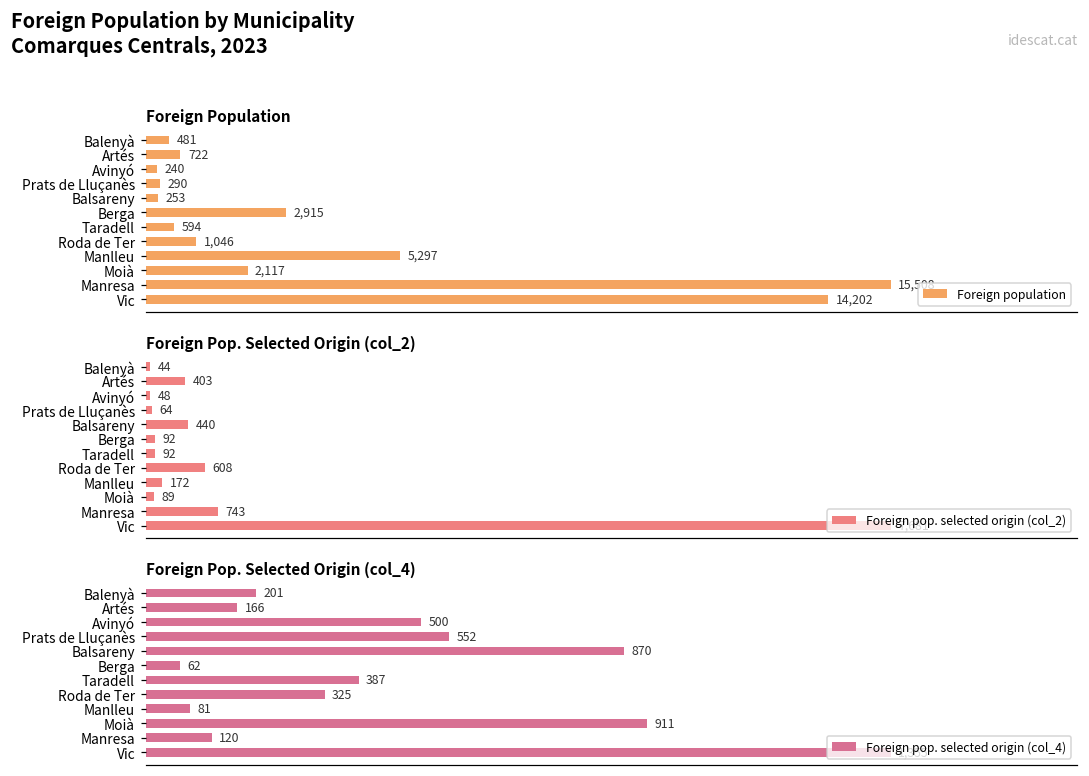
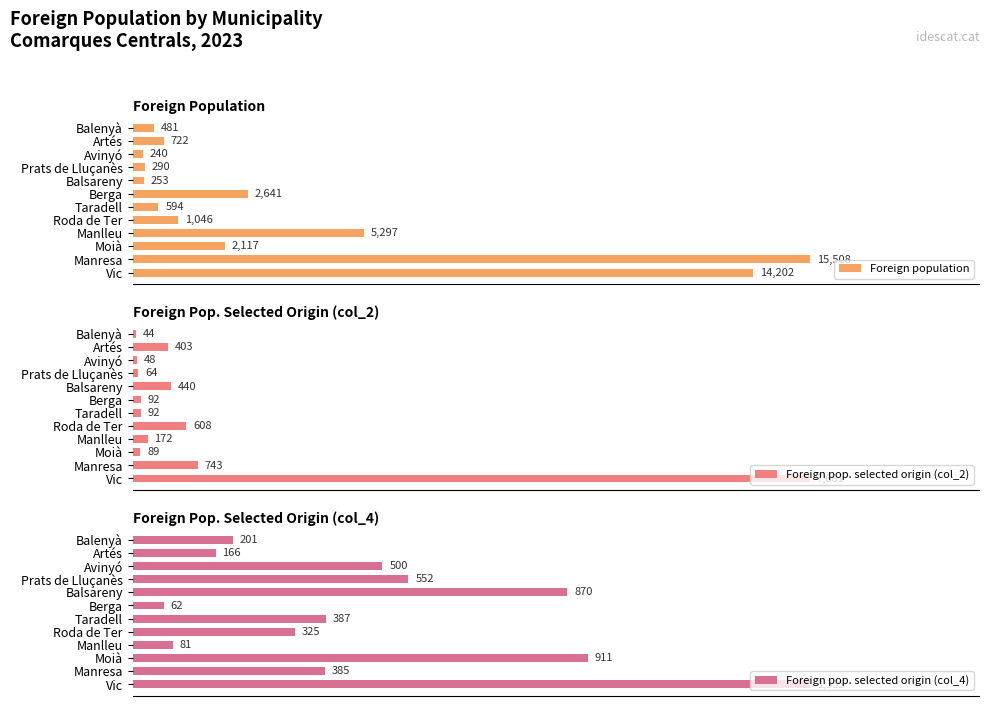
  {
    "Foreign Population": {
      "Balenyà": "481",
      "Artés": "722",
      "Avinyó": "240",
      "Prats de Lluçanès": "290",
      "Balsareny": "253",
-     "Berga": "2,915",
+     "Berga": "2,641",
      "Taradell": "594",
      "Roda de Ter": "1,046",
      "Manlleu": "5,297",
      "Moià": "2,117",
      "Vic": "14,202"
    },
    "Foreign Pop. Selected Origin (col_2)": {
      "Balenyà": "44",
      "Artés": "403",
      "Avinyó": "48",
      "Prats de Lluçanès": "64",
      "Balsareny": "440",
      "Berga": "92",
      "Taradell": "92",
      "Roda de Ter": "608",
      "Manlleu": "172",
      "Moià": "89",
      "Manresa": "743"
    },
    "Foreign Pop. Selected Origin (col_4)": {
      "Balenyà": "201",
      "Artés": "166",
      "Avinyó": "500",
      "Prats de Lluçanès": "552",
      "Balsareny": "870",
      "Berga": "62",
      "Taradell": "387",
      "Roda de Ter": "325",
      "Manlleu": "81",
      "Moià": "911",
-     "Manresa": "120"
+     "Manresa": "385"
    }
  }
